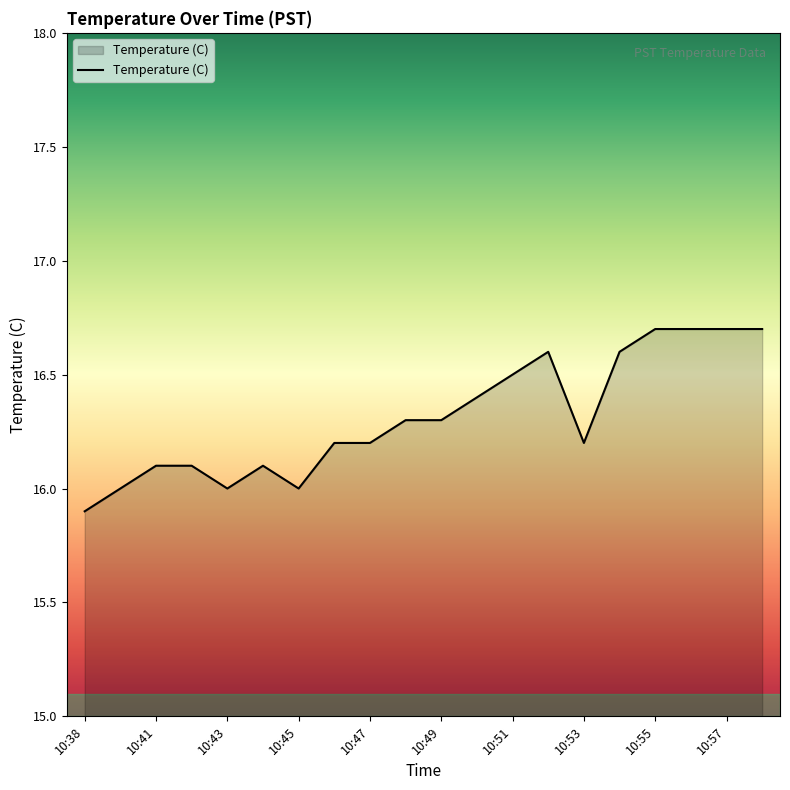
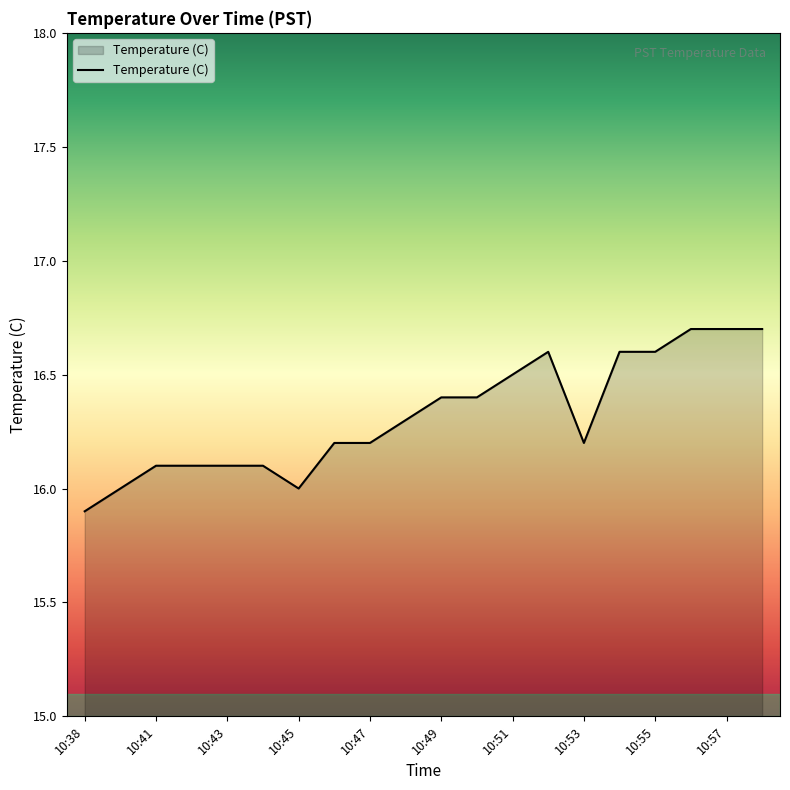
  {
    "10:38": 15.9,
    "10:41": 16.1,
-   "10:43": 16.0,
+   "10:43": 16.1,
    "10:45": 16.0,
    "10:47": 16.2,
-   "10:49": 16.3,
+   "10:49": 16.4,
    "10:51": 16.5,
    "10:53": 16.2,
-   "10:55": 16.7,
+   "10:55": 16.6,
    "10:57": 16.7
  }
